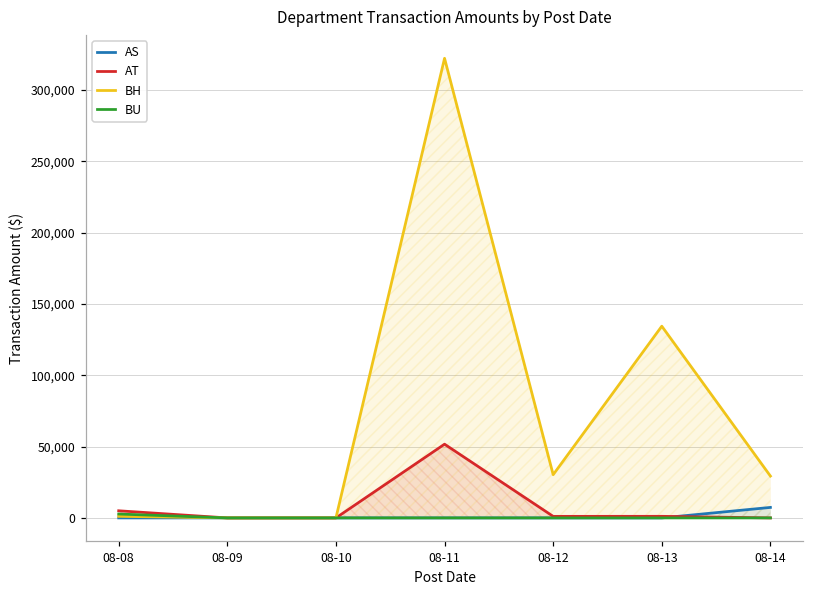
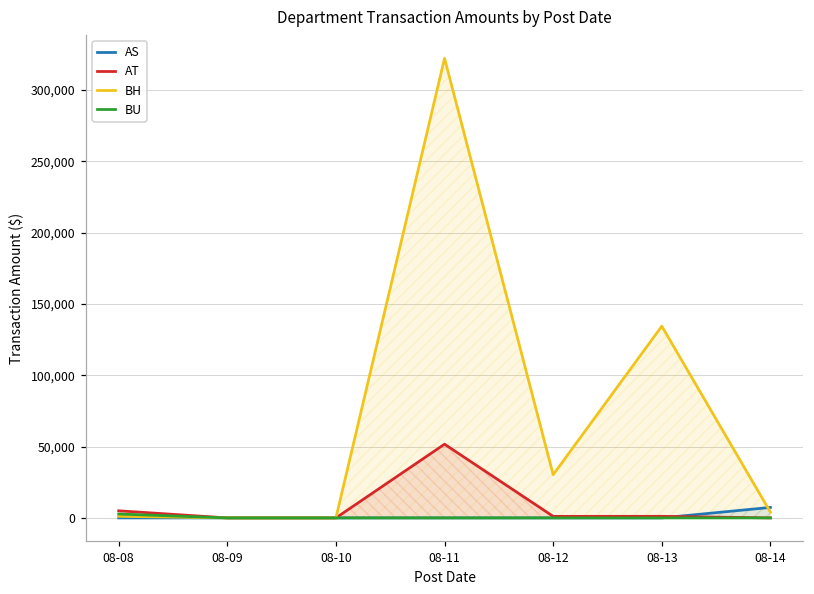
  {
    "AS": {
      "08-14": "7,000"
    },
    "AT": {
      "08-08": "5,000",
      "08-11": "52,000"
    },
    "BH": {
      "08-11": "322,000",
      "08-12": "30,000",
      "08-13": "134,000",
-     "08-14": "29,000"
+     "08-14": "4,000"
    }
  }
